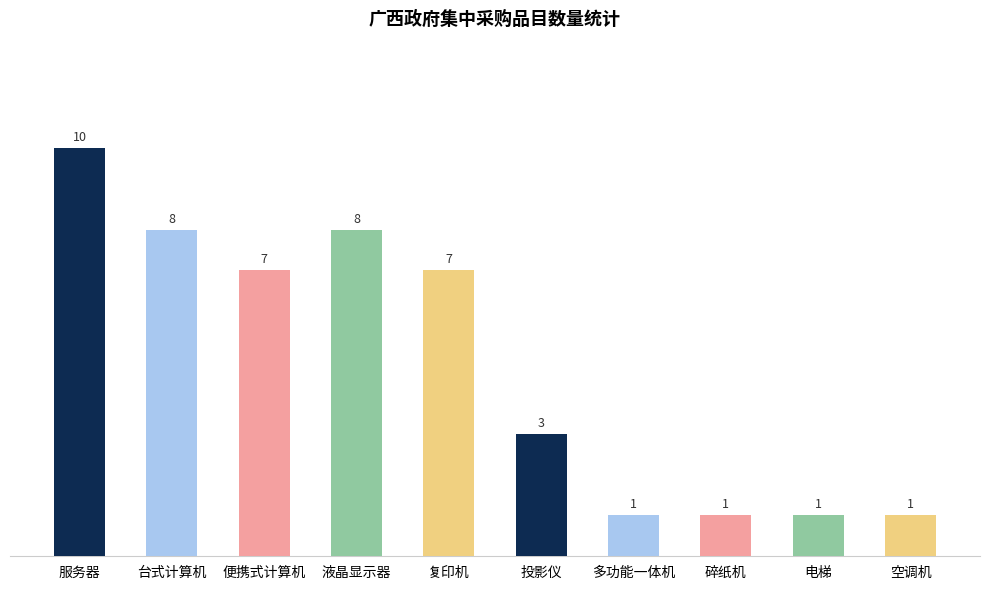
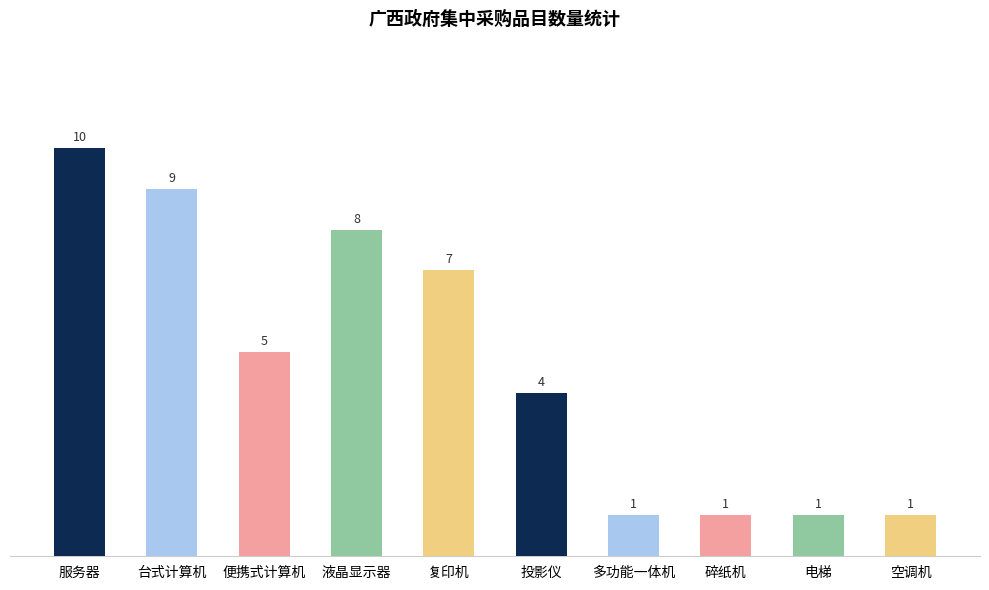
  {
    "服务器": 10,
-   "台式计算机": 8,
-   "便携式计算机": 7,
+   "台式计算机": 9,
+   "便携式计算机": 5,
    "液晶显示器": 8,
    "复印机": 7,
-   "投影仪": 3,
+   "投影仪": 4,
    "多功能一体机": 1,
    "碎纸机": 1,
    "电梯": 1,
    "空调机": 1
  }
